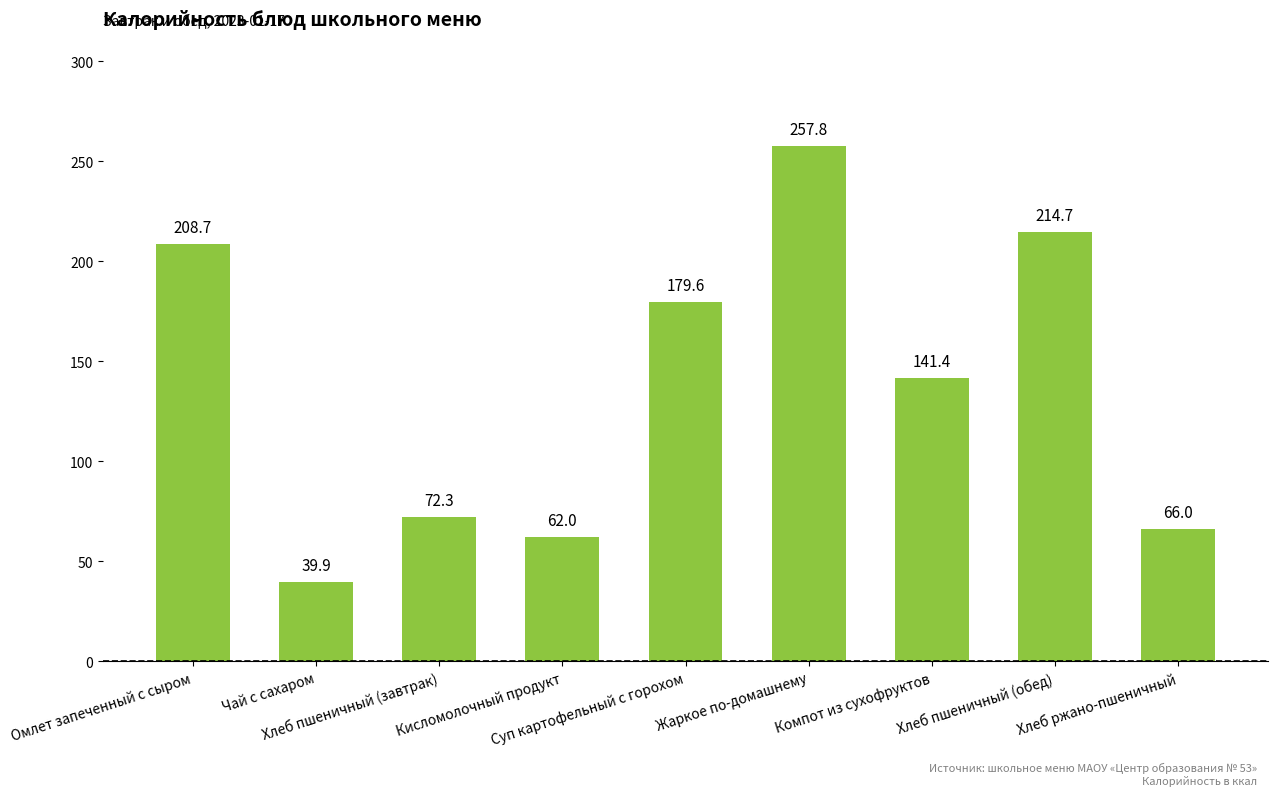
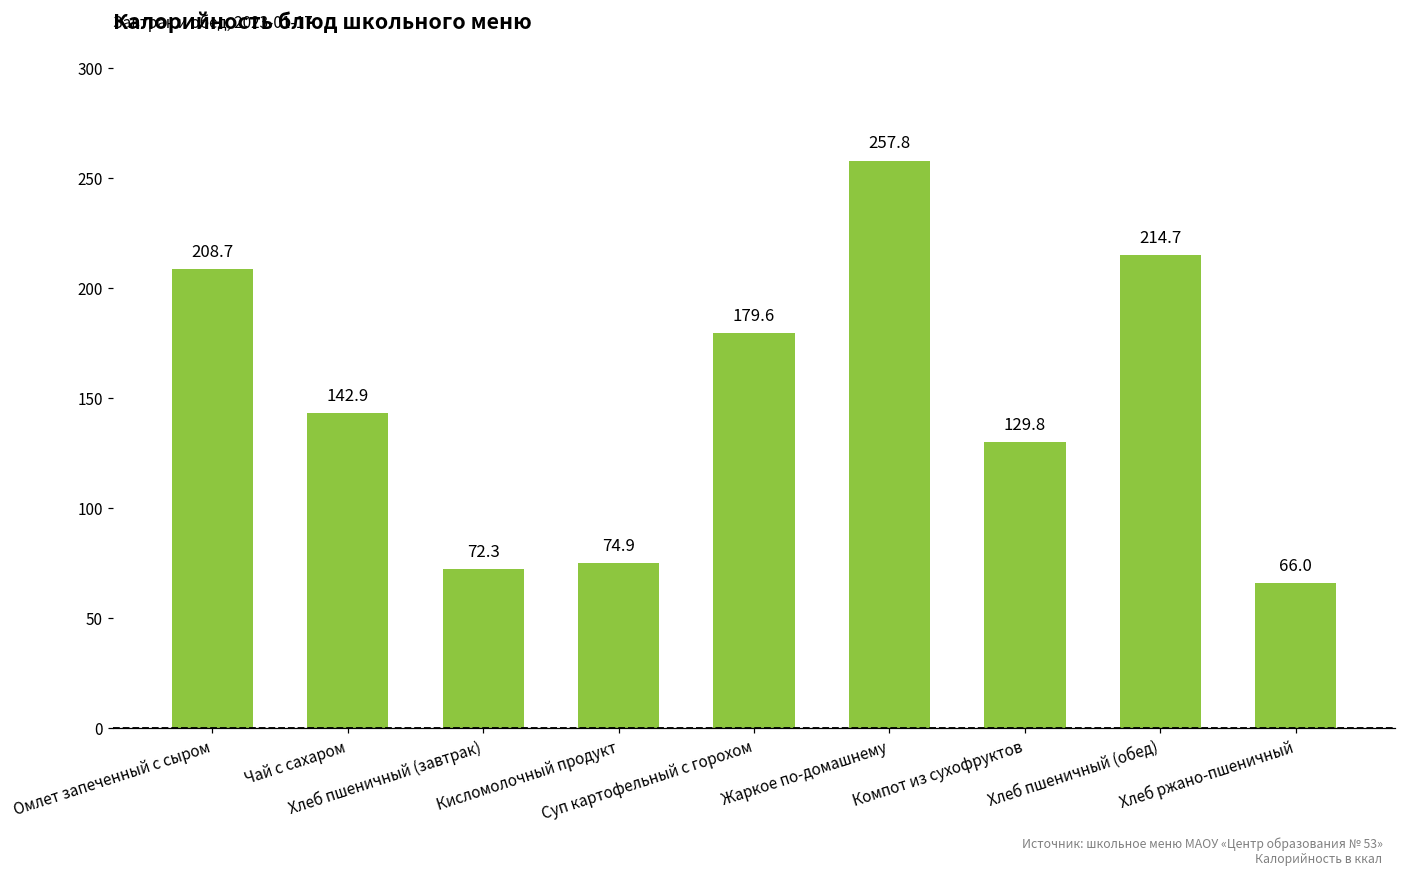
  {
    "Омлет запеченный с сыром": 208.7,
-   "Чай с сахаром": 39.9,
+   "Чай с сахаром": 142.9,
    "Хлеб пшеничный (завтрак)": 72.3,
-   "Кисломолочный продукт": 62.0,
+   "Кисломолочный продукт": 74.9,
    "Суп картофельный с горохом": 179.6,
    "Жаркое по-домашнему": 257.8,
-   "Компот из сухофруктов": 141.4,
+   "Компот из сухофруктов": 129.8,
    "Хлеб пшеничный (обед)": 214.7,
    "Хлеб ржано-пшеничный": 66.0
  }
